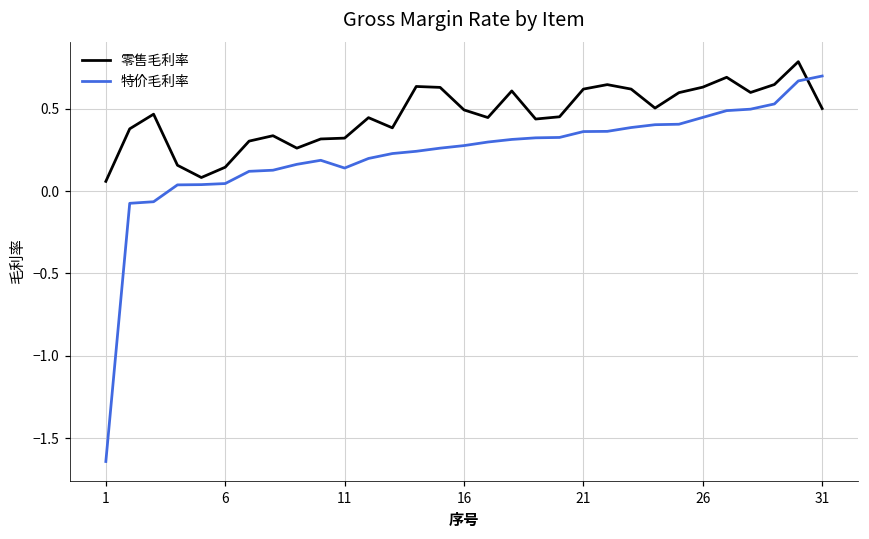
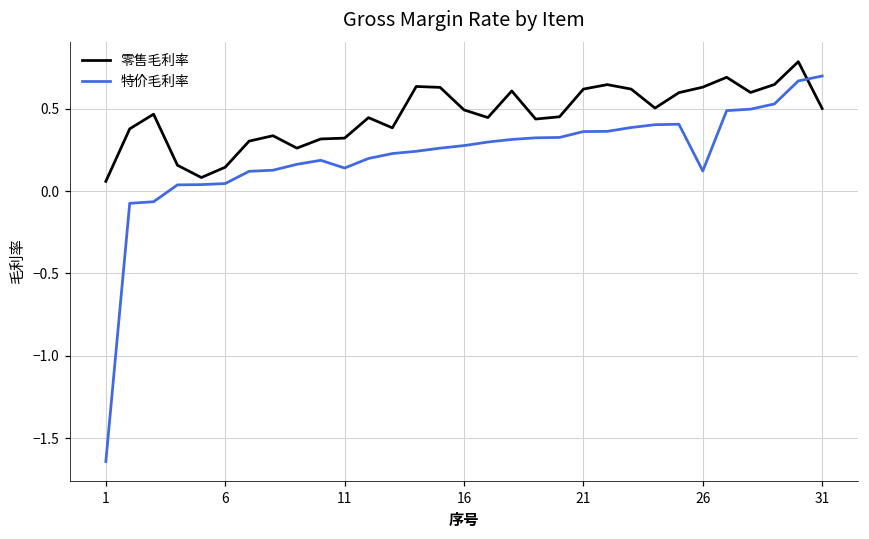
  {
    "零售毛利率": {
      "1": 0.06,
      "6": 0.15,
      "11": 0.32,
      "16": 0.49,
      "21": 0.62,
      "26": 0.63,
      "31": 0.50
    },
    "特价毛利率": {
      "1": -1.64,
      "6": 0.05,
      "11": 0.14,
      "16": 0.28,
      "21": 0.36,
-     "26": 0.45,
+     "26": 0.12,
      "31": 0.70
    }
  }
